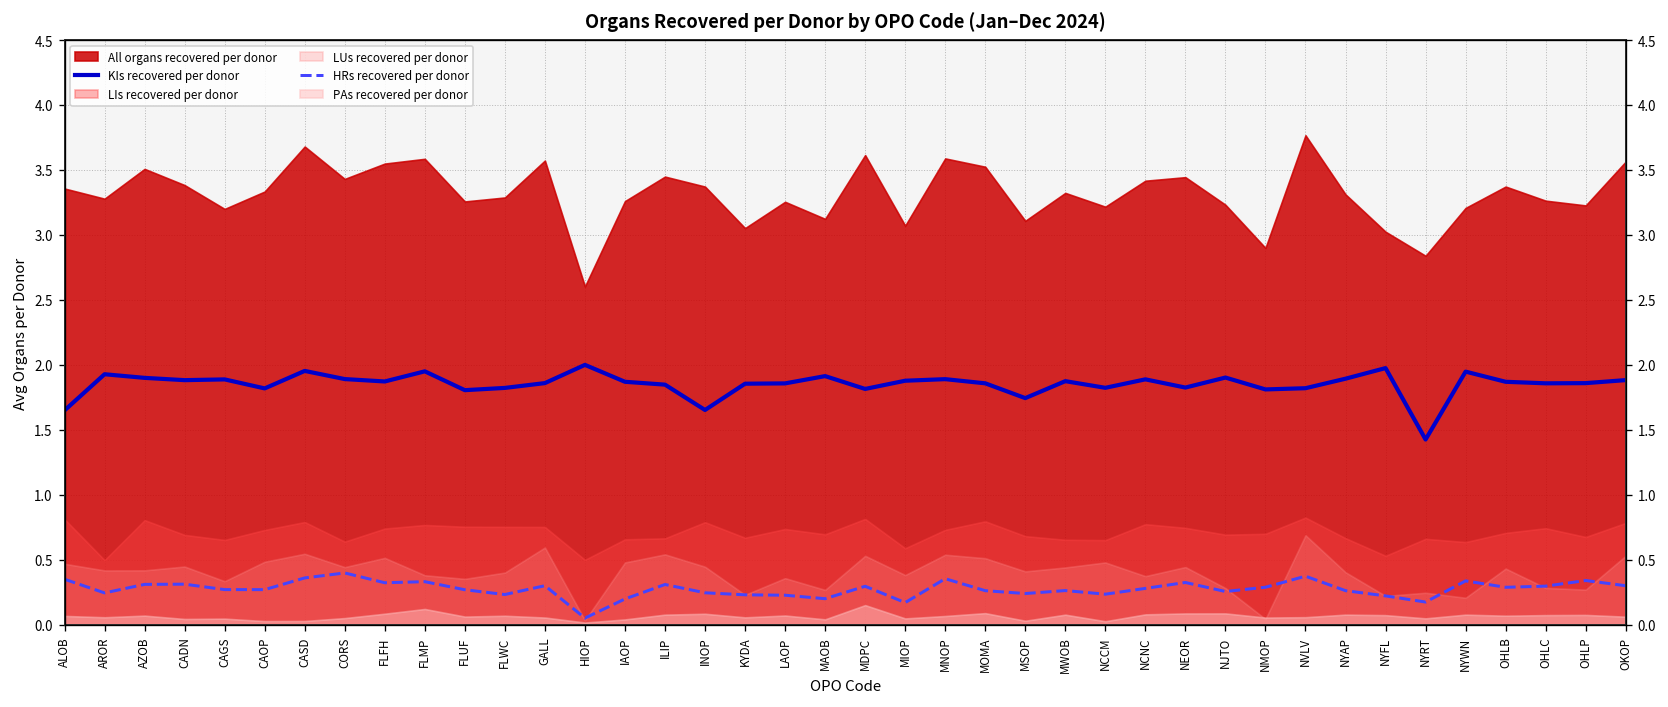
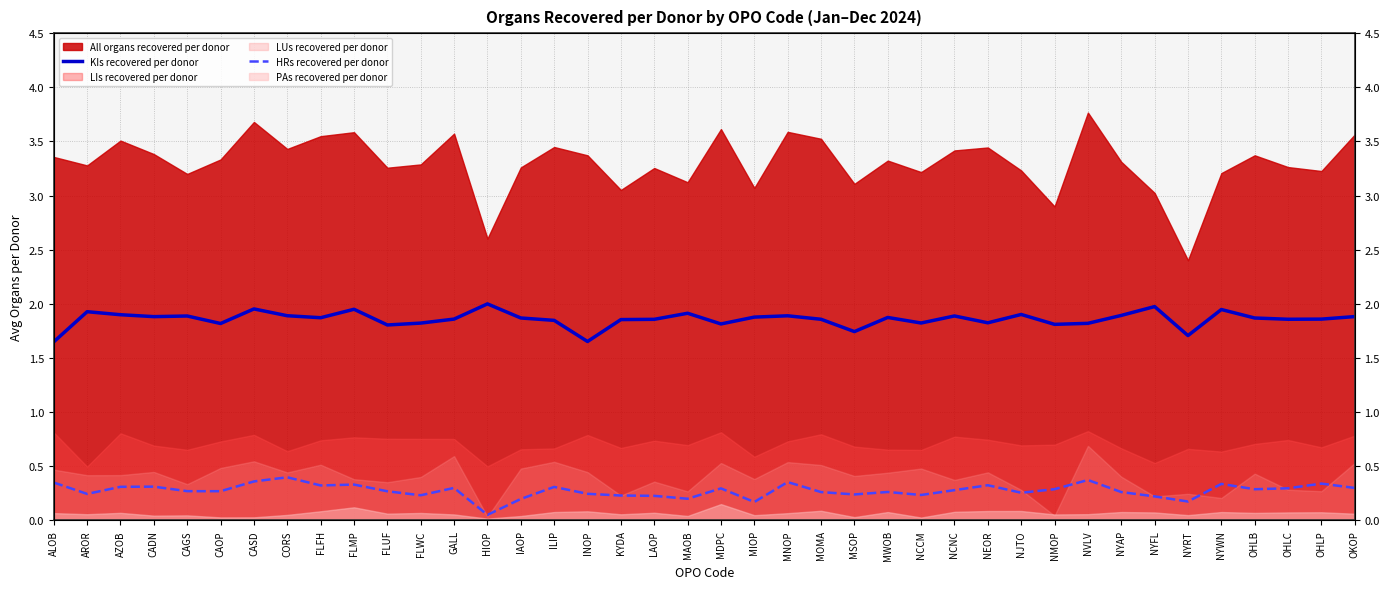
  {
    "KIs recovered per donor": {
      "ALOB": 1.65,
      "AROR": 1.93,
      "AZOB": 1.90,
      "CADN": 1.88,
      "CAGS": 1.89,
      "CAOP": 1.82,
      "CASD": 1.95,
      "CORS": 1.89,
      "FLFH": 1.87,
      "FLMP": 1.95,
      "FLUF": 1.81,
      "FLWC": 1.82,
      "GALL": 1.86,
      "HIOP": 2.00,
      "IAOP": 1.87,
      "ILIP": 1.85,
      "INOP": 1.65,
      "KYDA": 1.86,
      "LAOP": 1.86,
      "MAOB": 1.91,
      "MDPC": 1.81,
      "MIOP": 1.88,
      "MNOP": 1.89,
      "MOMA": 1.86,
      "MSOP": 1.74,
      "MWOB": 1.87,
      "NCCM": 1.82,
      "NCNC": 1.89,
      "NEOR": 1.83,
      "NJTO": 1.90,
      "NMOP": 1.81,
      "NVLV": 1.82,
      "NYAP": 1.89,
      "NYFL": 1.98,
-     "NYRT": 1.43,
+     "NYRT": 1.71,
      "NYWN": 1.95,
      "OHLB": 1.87,
      "OHLC": 1.86,
      "OHLP": 1.86,
      "OKOP": 1.88
    },
    "All organs recovered per donor": {
      "ALOB": 3.36,
      "AROR": 3.28,
      "AZOB": 3.51,
      "CADN": 3.38,
      "CAGS": 3.20,
      "CAOP": 3.33,
      "CASD": 3.68,
      "CORS": 3.43,
      "FLFH": 3.55,
      "FLMP": 3.59,
      "FLUF": 3.26,
      "FLWC": 3.29,
      "GALL": 3.57,
      "HIOP": 2.60,
      "IAOP": 3.26,
      "ILIP": 3.45,
      "INOP": 3.37,
      "KYDA": 3.05,
      "LAOP": 3.25,
      "MAOB": 3.12,
      "MDPC": 3.61,
      "MIOP": 3.07,
      "MNOP": 3.59,
      "MOMA": 3.52,
      "MSOP": 3.11,
      "MWOB": 3.32,
      "NCCM": 3.22,
      "NCNC": 3.42,
      "NEOR": 3.44,
      "NJTO": 3.23,
      "NMOP": 2.90,
      "NVLV": 3.77,
      "NYAP": 3.31,
      "NYFL": 3.02,
-     "NYRT": 2.84,
+     "NYRT": 2.40,
      "NYWN": 3.21,
      "OHLB": 3.37,
      "OHLC": 3.26,
      "OHLP": 3.23,
      "OKOP": 3.56
    },
    "HRs recovered per donor": {
      "ALOB": 0.35,
      "AROR": 0.25,
      "AZOB": 0.31,
      "CADN": 0.31,
      "CAGS": 0.27,
      "CAOP": 0.27,
      "CASD": 0.36,
      "CORS": 0.40,
      "FLFH": 0.32,
      "FLMP": 0.33,
      "FLUF": 0.27,
      "FLWC": 0.23,
      "GALL": 0.30,
      "IAOP": 0.20,
      "ILIP": 0.31,
      "INOP": 0.25,
      "LAOP": 0.23,
      "MAOB": 0.20,
      "MDPC": 0.30,
      "MIOP": 0.17,
      "MNOP": 0.35,
      "MOMA": 0.26,
      "MSOP": 0.24,
      "MWOB": 0.26,
      "NCCM": 0.24,
      "NCNC": 0.28,
      "NEOR": 0.33,
      "NJTO": 0.26,
      "NMOP": 0.29,
      "NVLV": 0.37,
      "NYAP": 0.26,
      "NYRT": 0.17,
      "NYWN": 0.34,
      "OHLB": 0.29,
      "OHLP": 0.34,
      "OKOP": 0.30
    },
    "LIs recovered per donor": {
      "ALOB": 0.81,
      "AROR": 0.50,
      "AZOB": 0.81,
      "CADN": 0.69,
      "CAGS": 0.65,
      "CAOP": 0.73,
      "CASD": 0.79,
      "CORS": 0.64,
      "FLFH": 0.74,
      "FLMP": 0.77,
      "FLUF": 0.75,
      "FLWC": 0.75,
      "GALL": 0.75,
      "HIOP": 0.50,
      "IAOP": 0.66,
      "ILIP": 0.67,
      "INOP": 0.79,
      "KYDA": 0.67,
      "LAOP": 0.74,
      "MAOB": 0.70,
      "MDPC": 0.81,
      "MIOP": 0.59,
      "MNOP": 0.73,
      "MOMA": 0.80,
      "MSOP": 0.68,
      "MWOB": 0.65,
      "NCCM": 0.65,
      "NCNC": 0.77,
      "NEOR": 0.75,
      "NJTO": 0.69,
      "NMOP": 0.70,
      "NVLV": 0.83,
      "NYAP": 0.67,
      "NYFL": 0.53,
      "NYRT": 0.66,
      "NYWN": 0.64,
      "OHLB": 0.71,
      "OHLC": 0.74,
      "OHLP": 0.68,
      "OKOP": 0.78
    }
  }
